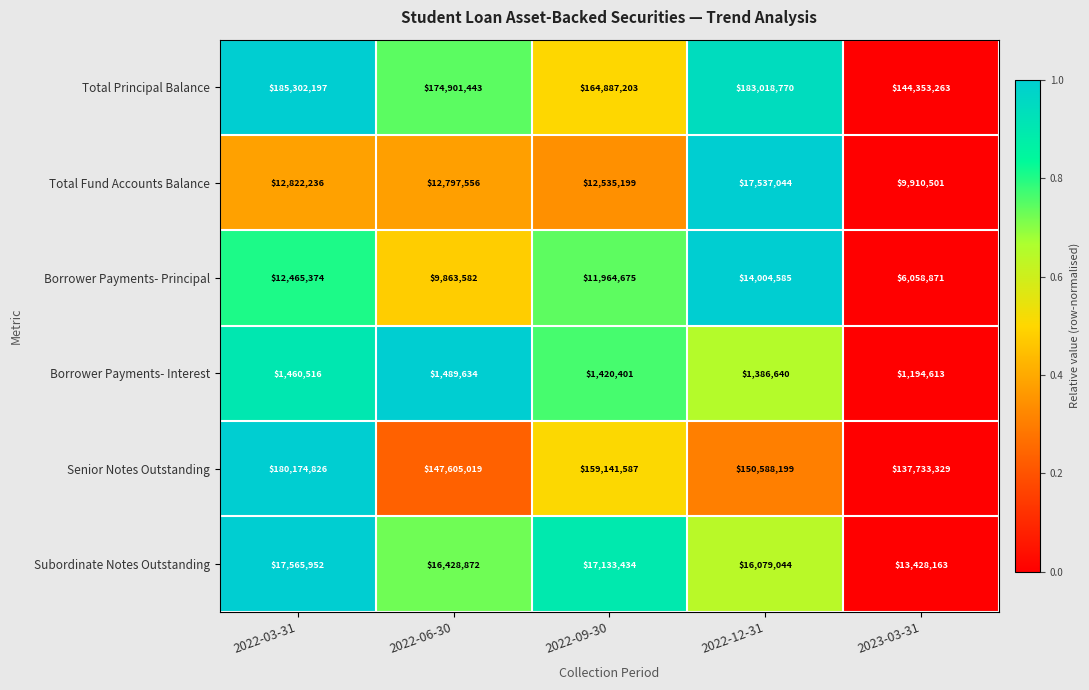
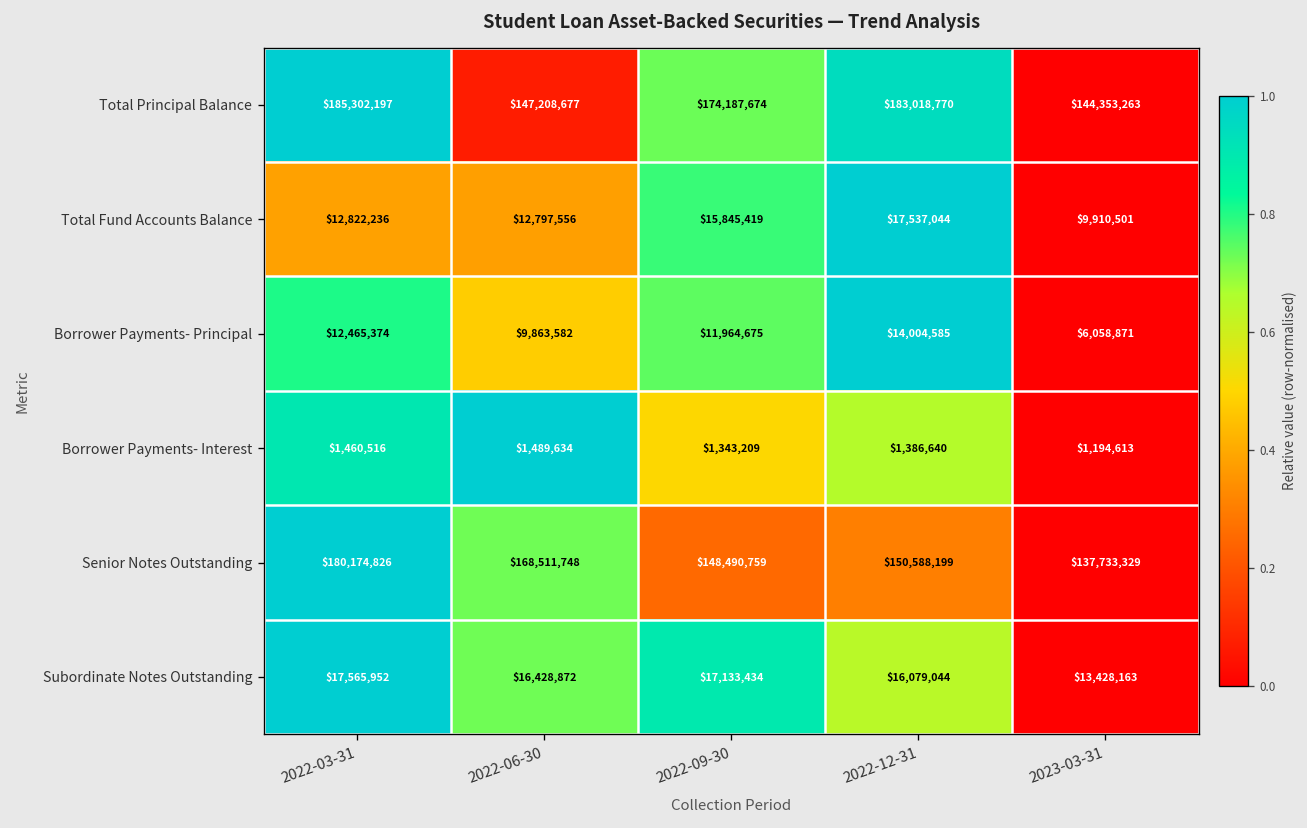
  {
    "Total Principal Balance": {
      "2022-03-31": "$185,302,197",
-     "2022-06-30": "$174,901,443",
-     "2022-09-30": "$164,887,203",
+     "2022-06-30": "$147,208,677",
+     "2022-09-30": "$174,187,674",
      "2022-12-31": "$183,018,770",
      "2023-03-31": "$144,353,263"
    },
    "Total Fund Accounts Balance": {
      "2022-03-31": "$12,822,236",
      "2022-06-30": "$12,797,556",
-     "2022-09-30": "$12,535,199",
+     "2022-09-30": "$15,845,419",
      "2022-12-31": "$17,537,044",
      "2023-03-31": "$9,910,501"
    },
    "Borrower Payments- Principal": {
      "2022-03-31": "$12,465,374",
      "2022-06-30": "$9,863,582",
      "2022-09-30": "$11,964,675",
      "2022-12-31": "$14,004,585",
      "2023-03-31": "$6,058,871"
    },
    "Borrower Payments- Interest": {
      "2022-03-31": "$1,460,516",
      "2022-06-30": "$1,489,634",
-     "2022-09-30": "$1,420,401",
+     "2022-09-30": "$1,343,209",
      "2022-12-31": "$1,386,640",
      "2023-03-31": "$1,194,613"
    },
    "Senior Notes Outstanding": {
      "2022-03-31": "$180,174,826",
-     "2022-06-30": "$147,605,019",
-     "2022-09-30": "$159,141,587",
+     "2022-06-30": "$168,511,748",
+     "2022-09-30": "$148,490,759",
      "2022-12-31": "$150,588,199",
      "2023-03-31": "$137,733,329"
    },
    "Subordinate Notes Outstanding": {
      "2022-03-31": "$17,565,952",
      "2022-06-30": "$16,428,872",
      "2022-09-30": "$17,133,434",
      "2022-12-31": "$16,079,044",
      "2023-03-31": "$13,428,163"
    }
  }
